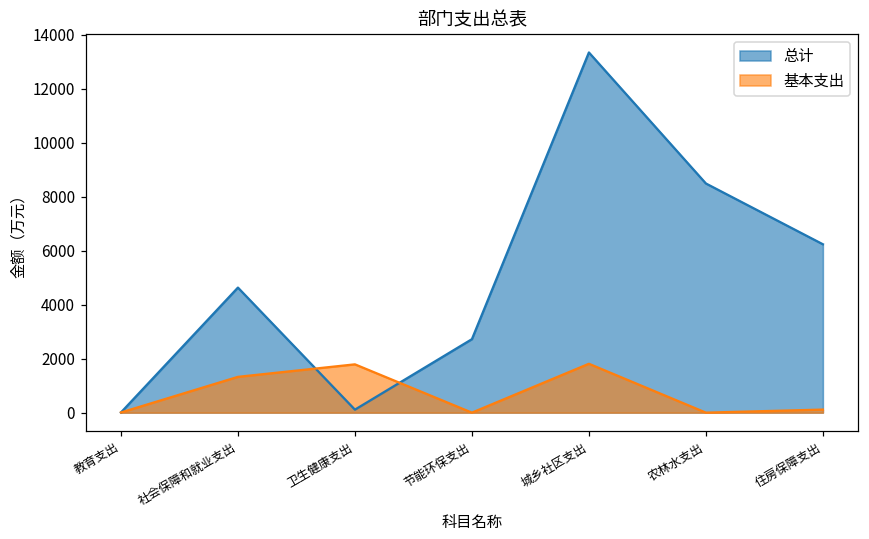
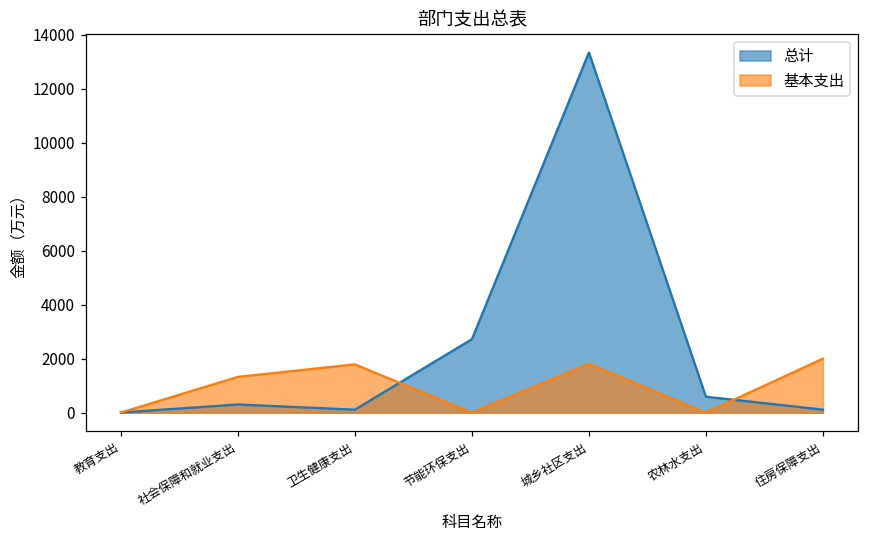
  {
    "总计": {
-     "社会保障和就业支出": 4600,
+     "社会保障和就业支出": 300,
      "卫生健康支出": 100,
      "节能环保支出": 2700,
      "城乡社区支出": 13300,
-     "农林水支出": 8500,
-     "住房保障支出": 6200
+     "农林水支出": 600,
+     "住房保障支出": 100
    },
    "基本支出": {
      "社会保障和就业支出": 1300,
      "卫生健康支出": 1800,
      "节能环保支出": 0,
      "城乡社区支出": 1800,
      "农林水支出": 0,
-     "住房保障支出": 100
+     "住房保障支出": 2000
    }
  }
